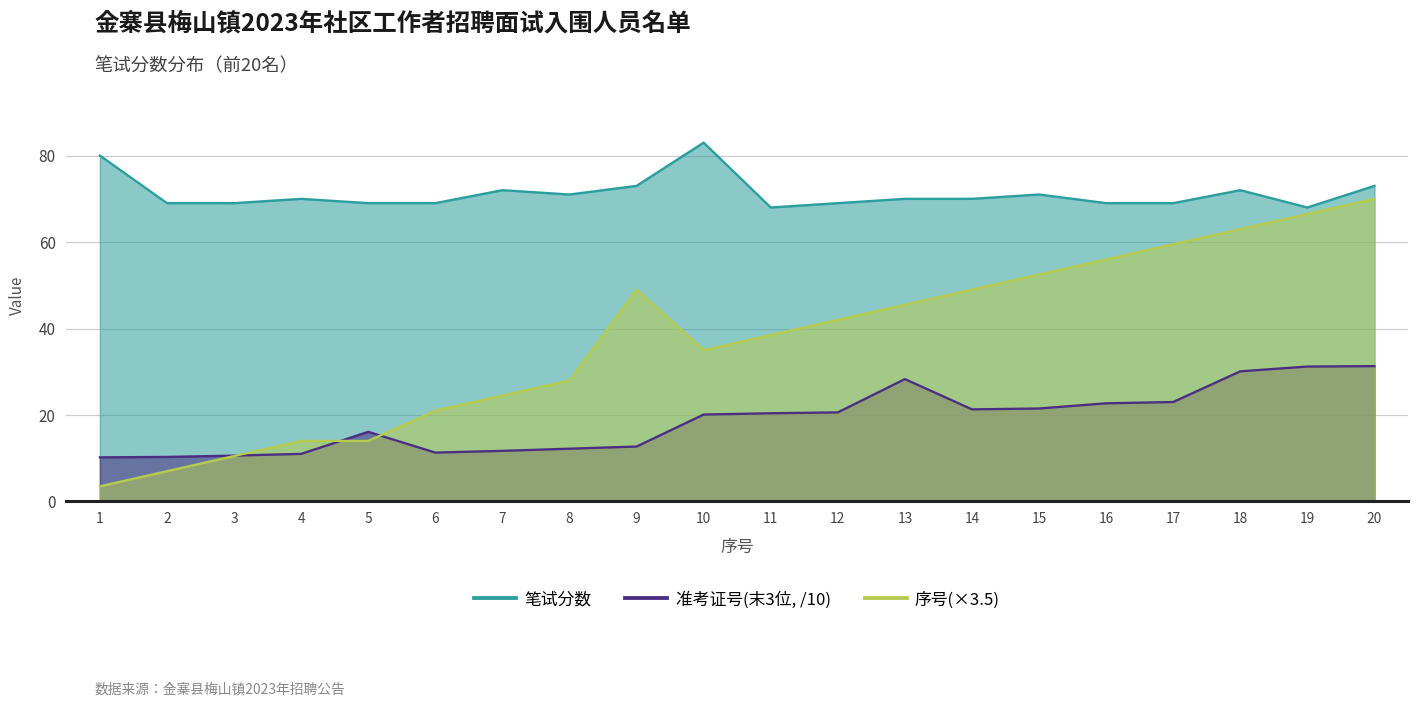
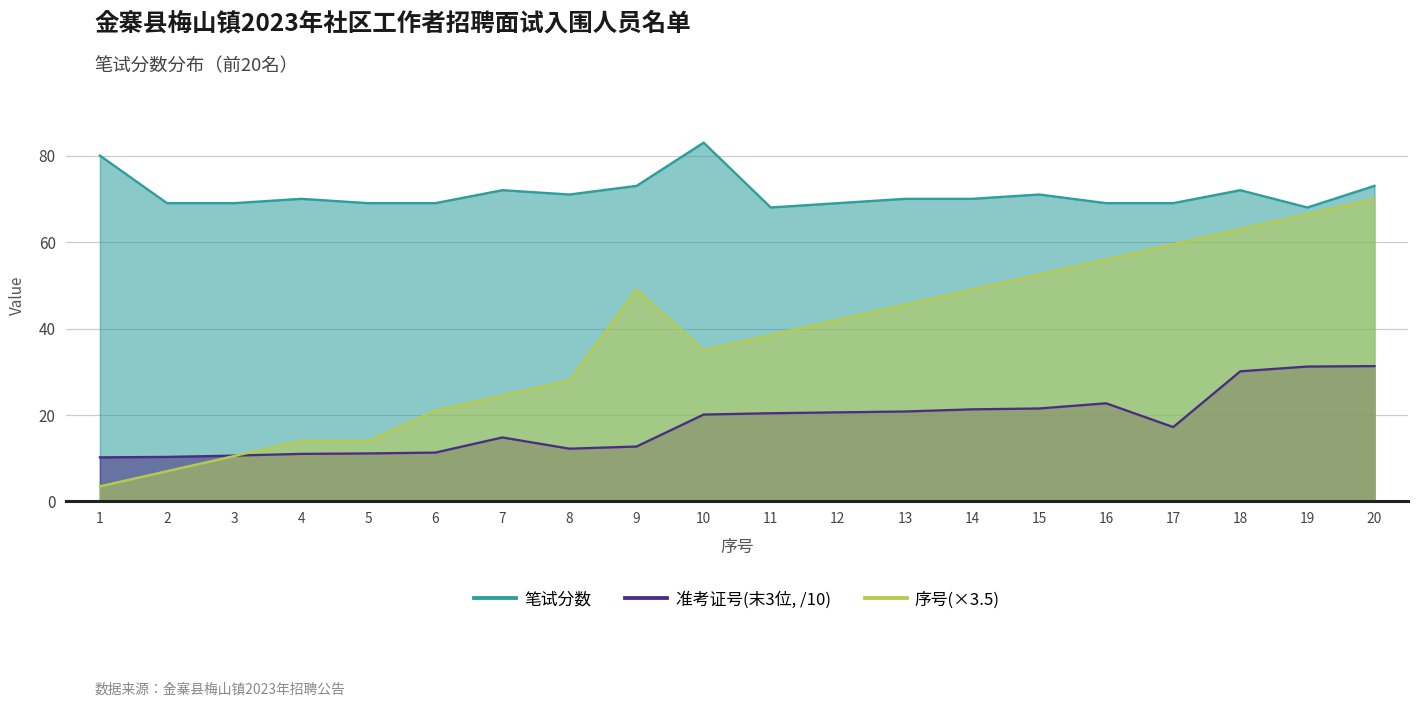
  {
    "笔试分数": {
      "1": 80,
      "2": 69,
      "3": 69,
      "4": 70,
      "5": 69,
      "6": 69,
      "7": 72,
      "8": 71,
      "9": 73,
      "10": 83,
      "11": 68,
      "12": 69,
      "13": 70,
      "14": 70,
      "15": 71,
      "16": 69,
      "17": 69,
      "18": 72,
      "19": 68,
      "20": 73
    },
    "准考证号(末3位, /10)": {
      "1": 10,
      "2": 10,
      "4": 11,
-     "5": 16,
+     "5": 11,
      "6": 11,
-     "7": 12,
+     "7": 15,
      "8": 12,
      "9": 13,
      "10": 20,
      "11": 20,
      "12": 21,
-     "13": 28,
+     "13": 21,
      "14": 21,
      "15": 22,
      "16": 23,
-     "17": 23,
+     "17": 17,
      "18": 30,
      "19": 31,
      "20": 31
    },
    "序号(×3.5)": {
      "1": 4,
      "2": 7,
      "4": 14,
      "5": 14,
      "6": 21,
      "7": 25,
      "8": 28,
      "9": 49,
      "10": 35,
      "11": 39,
      "12": 42,
      "13": 46,
      "14": 49,
      "15": 53,
      "16": 56,
      "17": 60,
      "18": 63,
      "19": 67,
      "20": 70
    }
  }
